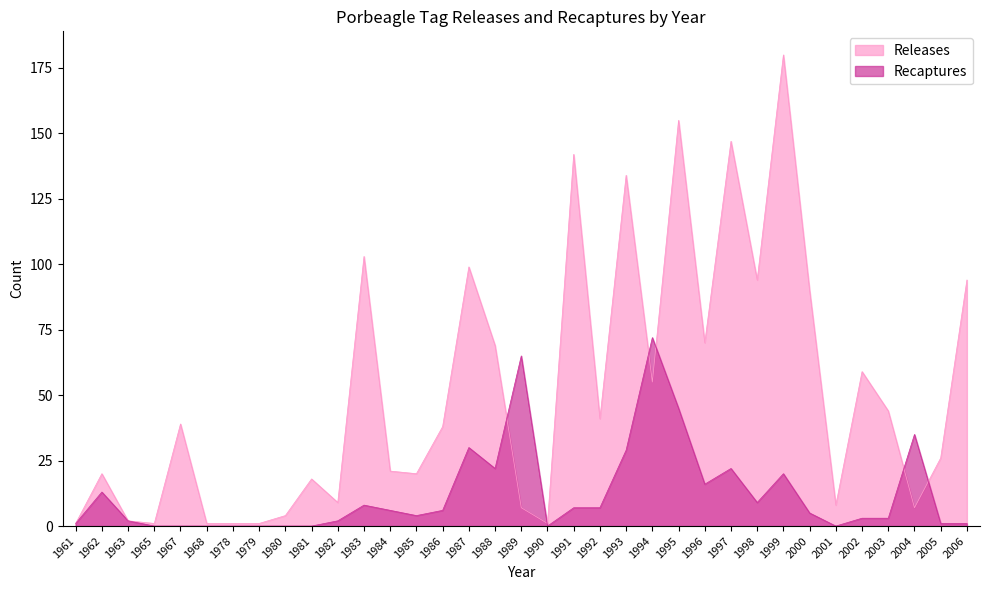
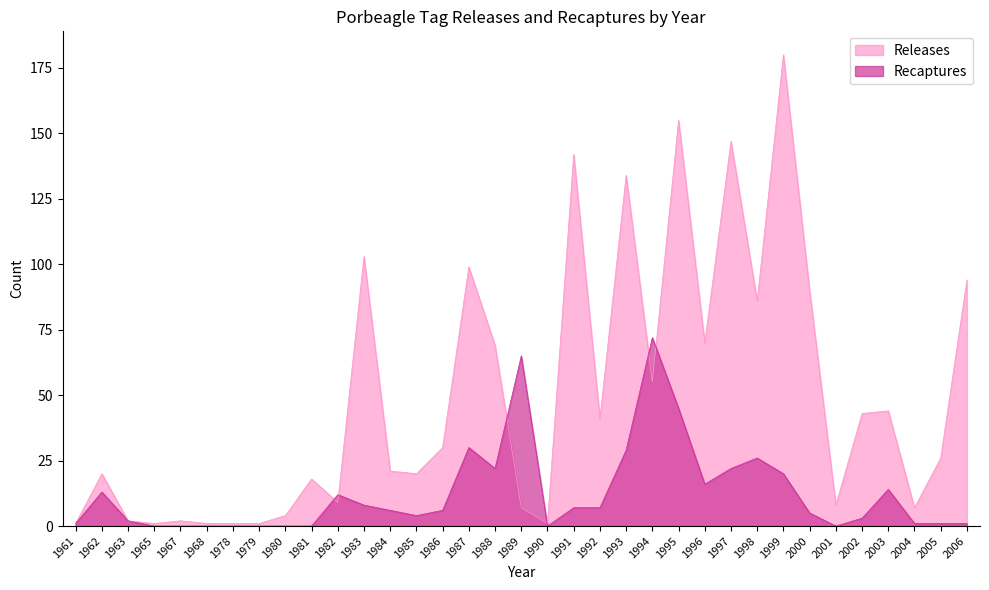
  {
    "Releases": {
      "1962": 20,
      "1965": 1,
-     "1967": 39,
+     "1967": 2,
      "1968": 1,
      "1978": 1,
      "1979": 1,
      "1980": 4,
      "1981": 18,
      "1982": 9,
      "1983": 103,
      "1984": 21,
      "1985": 20,
-     "1986": 38,
+     "1986": 30,
      "1987": 99,
      "1988": 69,
      "1989": 7,
      "1990": 1,
      "1991": 142,
      "1992": 41,
      "1993": 134,
      "1994": 55,
      "1995": 155,
      "1996": 70,
      "1997": 147,
-     "1998": 94,
+     "1998": 86,
      "1999": 180,
      "2000": 90,
      "2001": 8,
-     "2002": 59,
+     "2002": 43,
      "2003": 44,
      "2004": 7,
      "2005": 26,
      "2006": 94
    },
    "Recaptures": {
      "1962": 13,
      "1965": 0,
      "1967": 0,
      "1968": 0,
      "1978": 0,
      "1979": 0,
      "1980": 0,
      "1981": 0,
-     "1982": 2,
+     "1982": 12,
      "1983": 8,
      "1984": 6,
      "1985": 4,
      "1986": 6,
      "1987": 30,
      "1988": 22,
      "1989": 65,
      "1990": 0,
      "1991": 7,
      "1992": 7,
      "1993": 29,
      "1994": 72,
      "1995": 45,
      "1996": 16,
      "1997": 22,
-     "1998": 9,
+     "1998": 26,
      "1999": 20,
      "2000": 5,
      "2001": 0,
      "2002": 3,
-     "2003": 3,
-     "2004": 35,
+     "2003": 14,
+     "2004": 1,
      "2005": 1,
      "2006": 1
    }
  }
